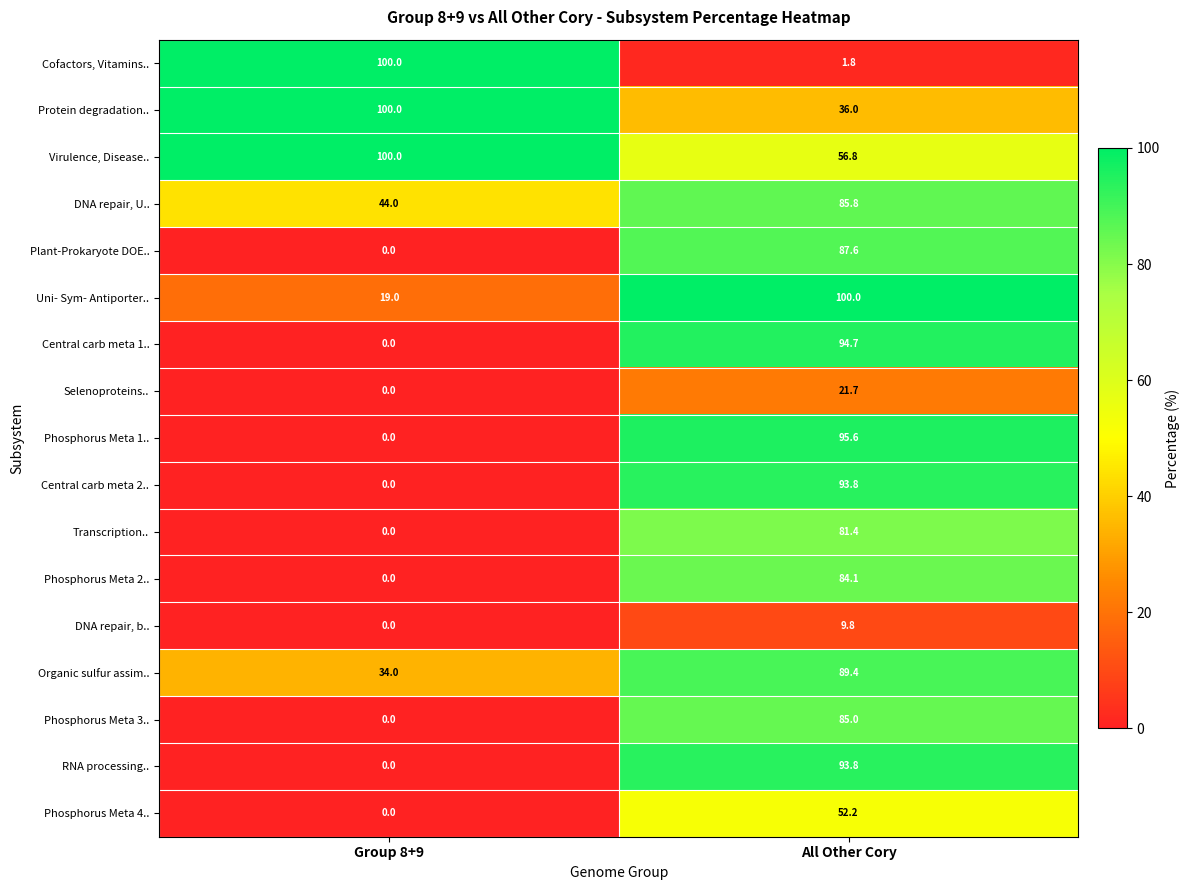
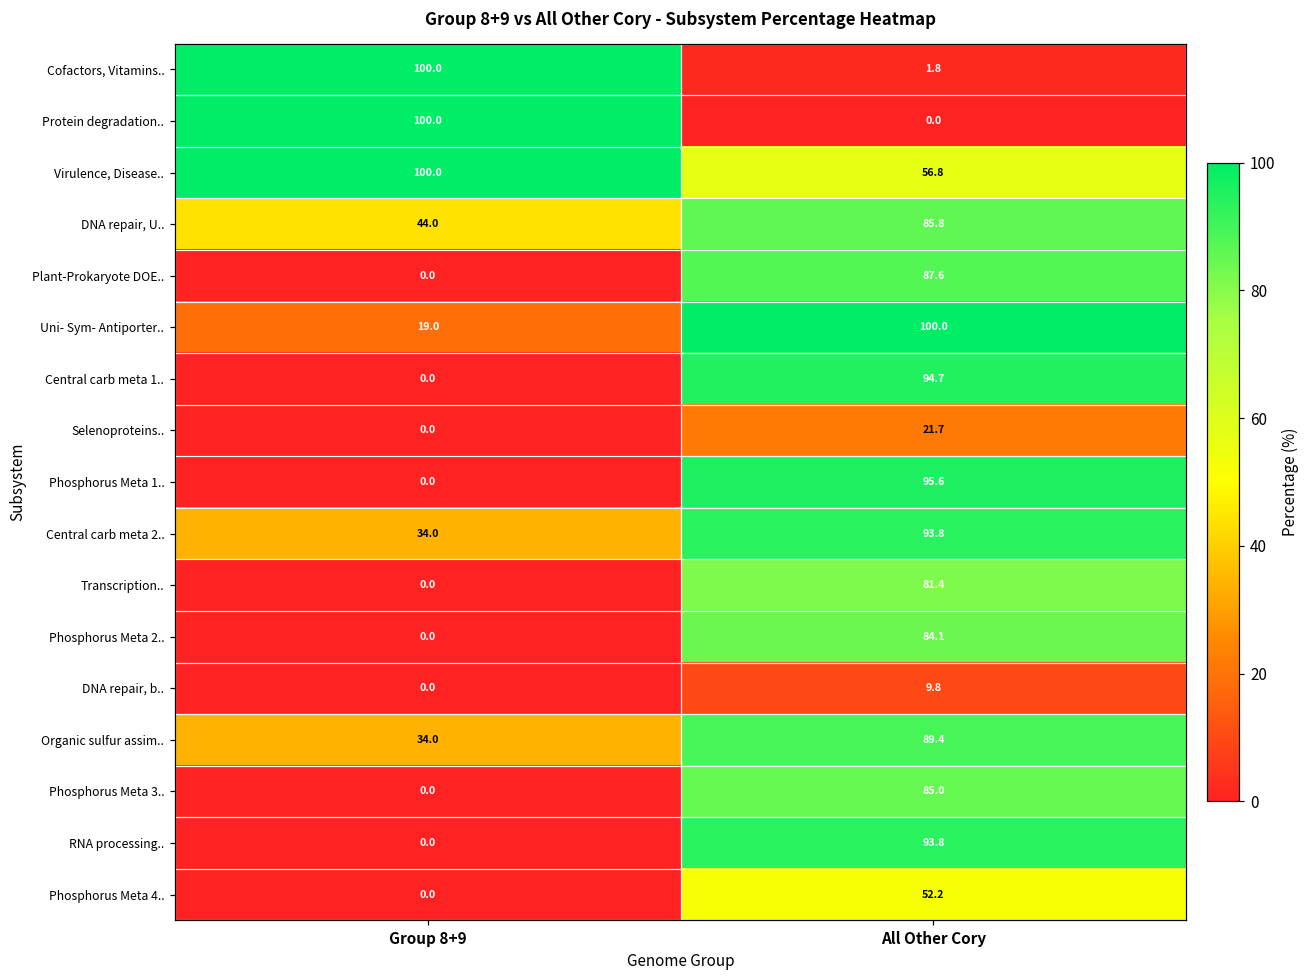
  {
    "Cofactors, Vitamins..": {
      "Group 8+9": 100.0,
      "All Other Cory": 1.8
    },
    "Protein degradation..": {
      "Group 8+9": 100.0,
-     "All Other Cory": 36.0
+     "All Other Cory": 0.0
    },
    "Virulence, Disease..": {
      "Group 8+9": 100.0,
      "All Other Cory": 56.8
    },
    "DNA repair, U..": {
      "Group 8+9": 44.0,
      "All Other Cory": 85.8
    },
    "Plant-Prokaryote DOE..": {
      "Group 8+9": 0.0,
      "All Other Cory": 87.6
    },
    "Uni- Sym- Antiporter..": {
      "Group 8+9": 19.0,
      "All Other Cory": 100.0
    },
    "Central carb meta 1..": {
      "Group 8+9": 0.0,
      "All Other Cory": 94.7
    },
    "Selenoproteins..": {
      "Group 8+9": 0.0,
      "All Other Cory": 21.7
    },
    "Phosphorus Meta 1..": {
      "Group 8+9": 0.0,
      "All Other Cory": 95.6
    },
    "Central carb meta 2..": {
-     "Group 8+9": 0.0,
+     "Group 8+9": 34.0,
      "All Other Cory": 93.8
    },
    "Transcription..": {
      "Group 8+9": 0.0,
      "All Other Cory": 81.4
    },
    "Phosphorus Meta 2..": {
      "Group 8+9": 0.0,
      "All Other Cory": 84.1
    },
    "DNA repair, b..": {
      "Group 8+9": 0.0,
      "All Other Cory": 9.8
    },
    "Organic sulfur assim..": {
      "Group 8+9": 34.0,
      "All Other Cory": 89.4
    },
    "Phosphorus Meta 3..": {
      "Group 8+9": 0.0,
      "All Other Cory": 85.0
    },
    "RNA processing..": {
      "Group 8+9": 0.0,
      "All Other Cory": 93.8
    },
    "Phosphorus Meta 4..": {
      "Group 8+9": 0.0,
      "All Other Cory": 52.2
    }
  }
